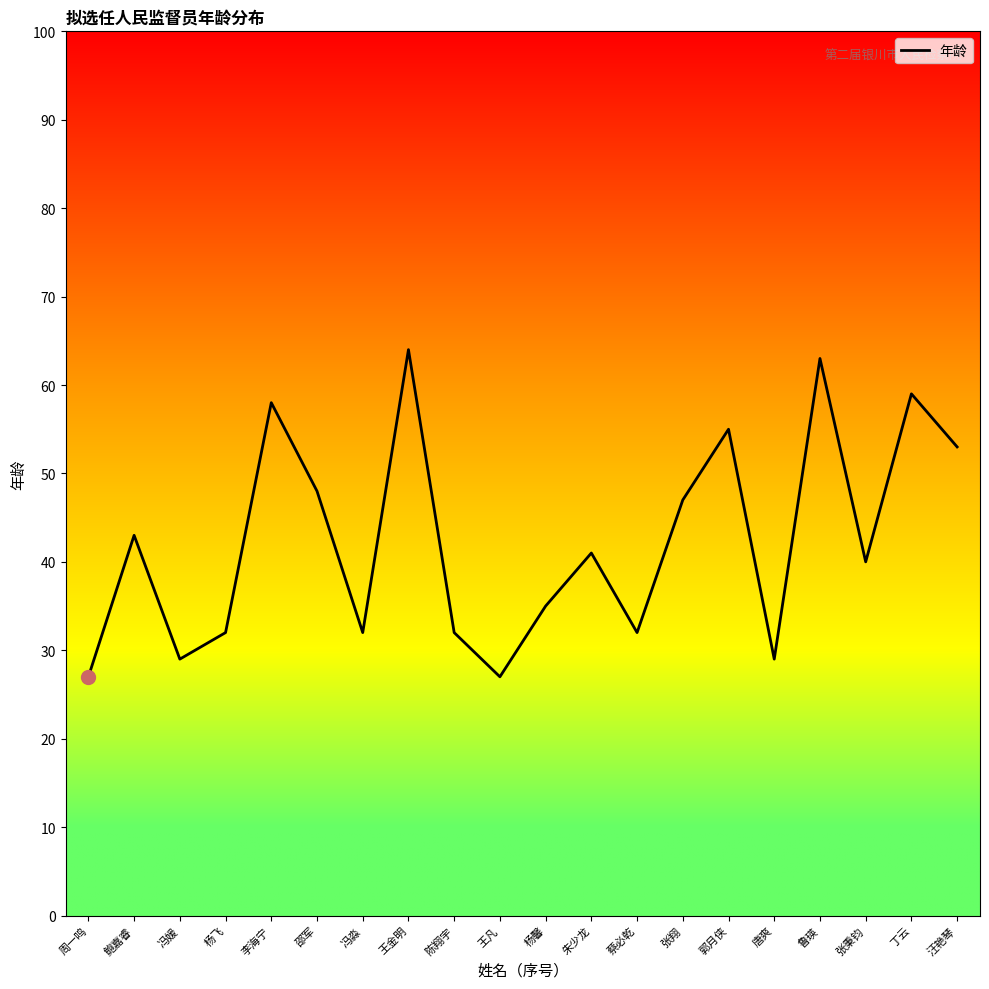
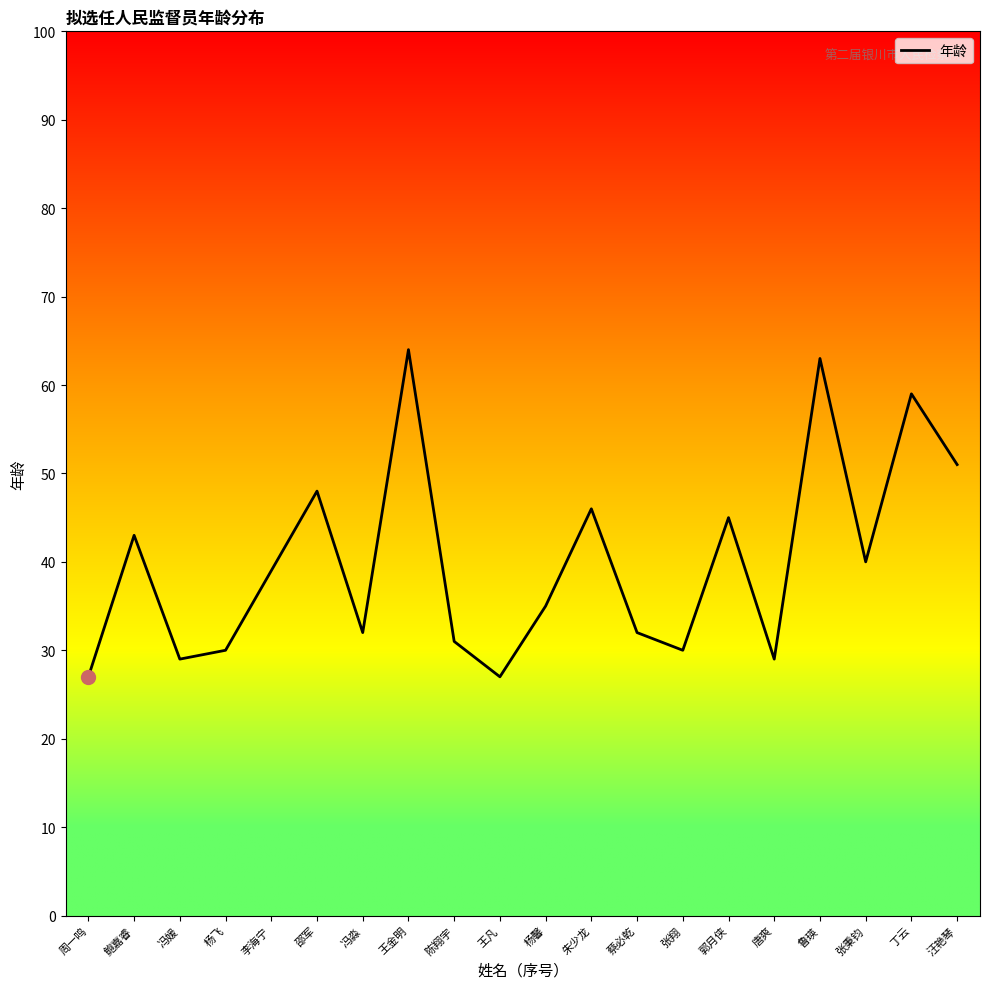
  {
    "年龄": {
      "鲍嘉睿": 43,
      "冯媛": 29,
-     "杨飞": 32,
-     "李海宁": 58,
+     "杨飞": 30,
+     "李海宁": 39,
      "邵军": 48,
      "冯淼": 32,
      "王金明": 64,
-     "陈翔宇": 32,
+     "陈翔宇": 31,
      "王凡": 27,
      "杨馨": 35,
-     "朱少龙": 41,
+     "朱少龙": 46,
      "蔡必乾": 32,
-     "张翔": 47,
-     "郭月侠": 55,
+     "张翔": 30,
+     "郭月侠": 45,
      "唐爽": 29,
      "鲁瑛": 63,
      "张秉钧": 40,
      "丁云": 59,
-     "汪艳琴": 53
+     "汪艳琴": 51
    }
  }
